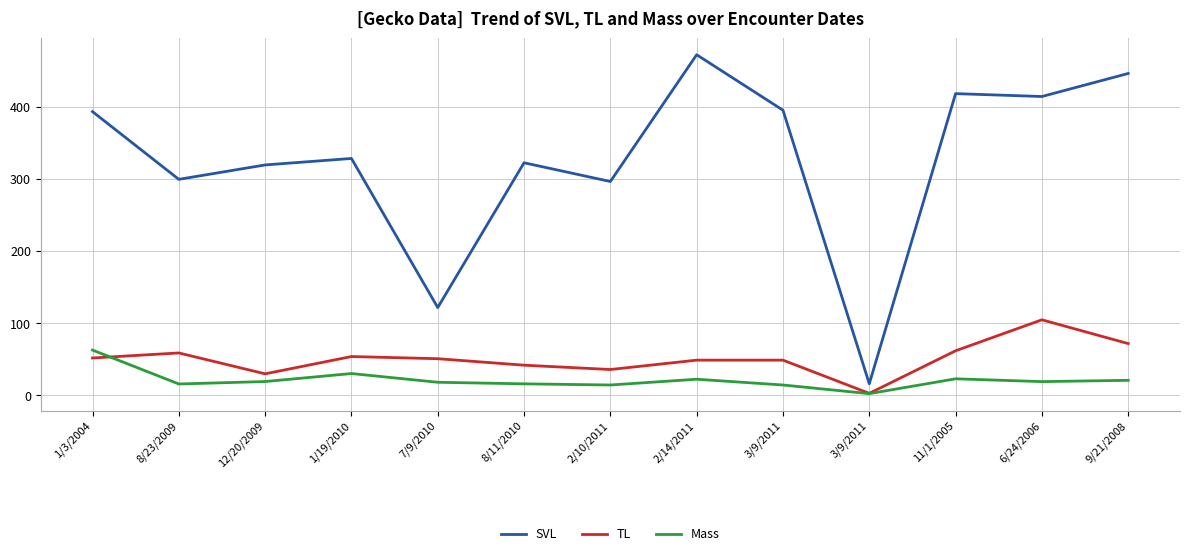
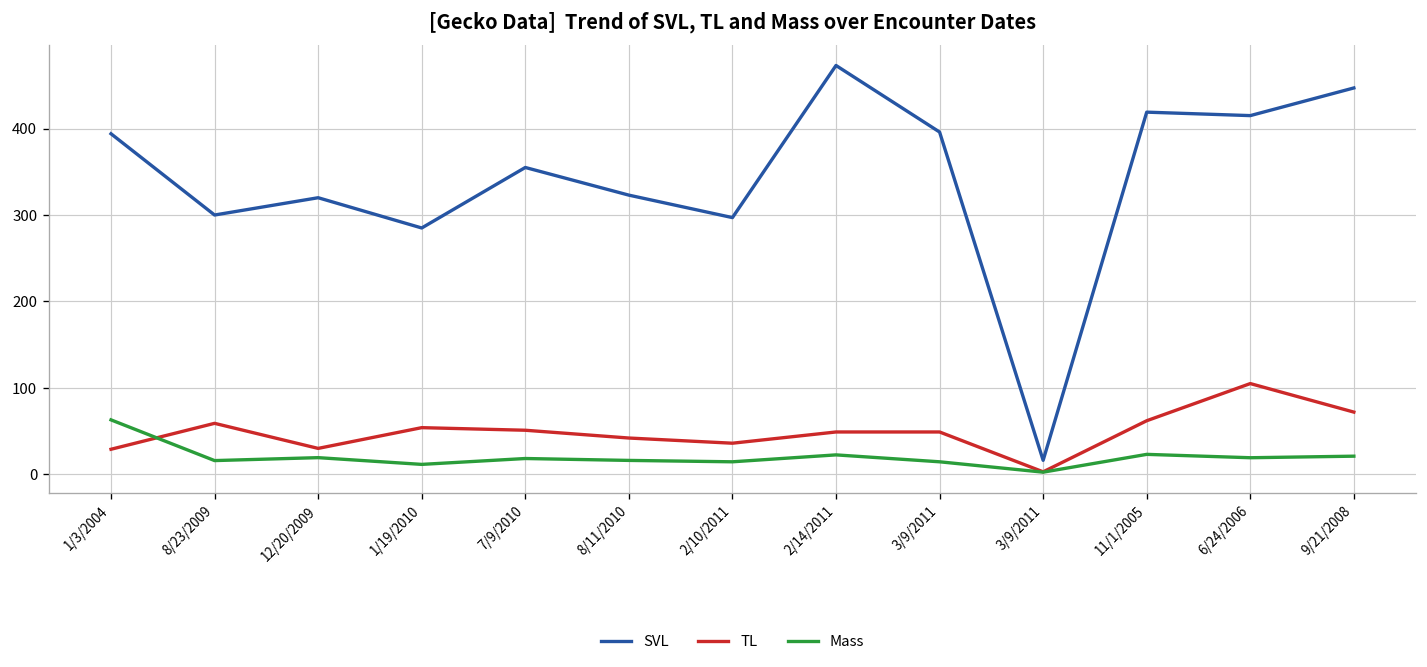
  {
    "SVL": {
      "1/3/2004": 390,
      "8/23/2009": 300,
      "12/20/2009": 320,
-     "1/19/2010": 330,
-     "7/9/2010": 120,
+     "1/19/2010": 290,
+     "7/9/2010": 360,
      "8/11/2010": 320,
      "2/10/2011": 300,
      "2/14/2011": 470,
      "11/1/2005": 420,
      "6/24/2006": 420,
      "9/21/2008": 450
    },
    "TL": {
-     "1/3/2004": 50,
+     "1/3/2004": 30,
      "8/23/2009": 60,
      "12/20/2009": 30,
      "1/19/2010": 50,
      "7/9/2010": 50,
      "8/11/2010": 40,
      "2/10/2011": 40,
      "2/14/2011": 50,
      "11/1/2005": 60,
      "6/24/2006": 110,
      "9/21/2008": 70
    },
    "Mass": {
      "1/3/2004": 60,
      "8/23/2009": 20,
      "12/20/2009": 20,
-     "1/19/2010": 30,
+     "1/19/2010": 10,
      "7/9/2010": 20,
      "8/11/2010": 20,
      "2/10/2011": 10,
      "2/14/2011": 20,
      "11/1/2005": 20,
      "6/24/2006": 20,
      "9/21/2008": 20
    }
  }
